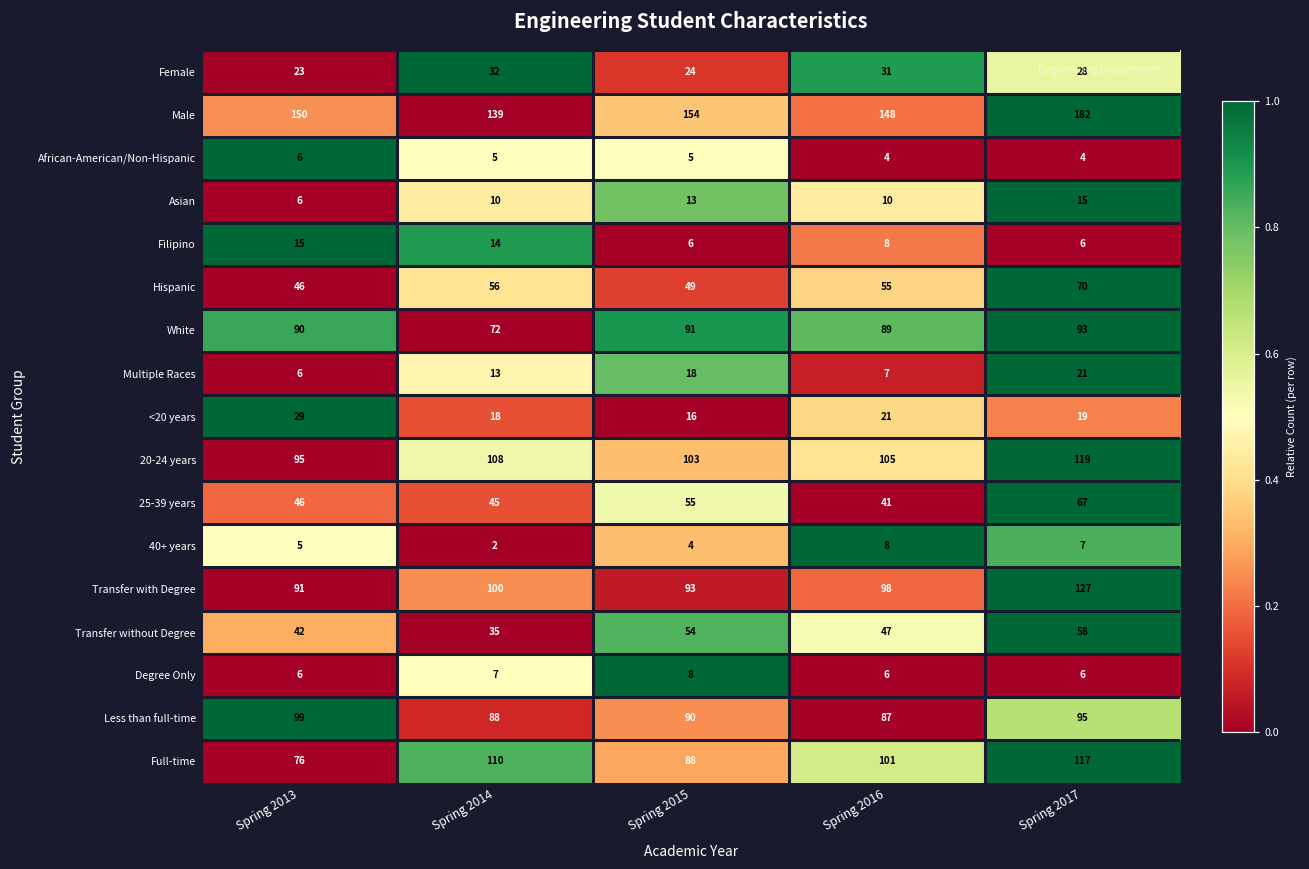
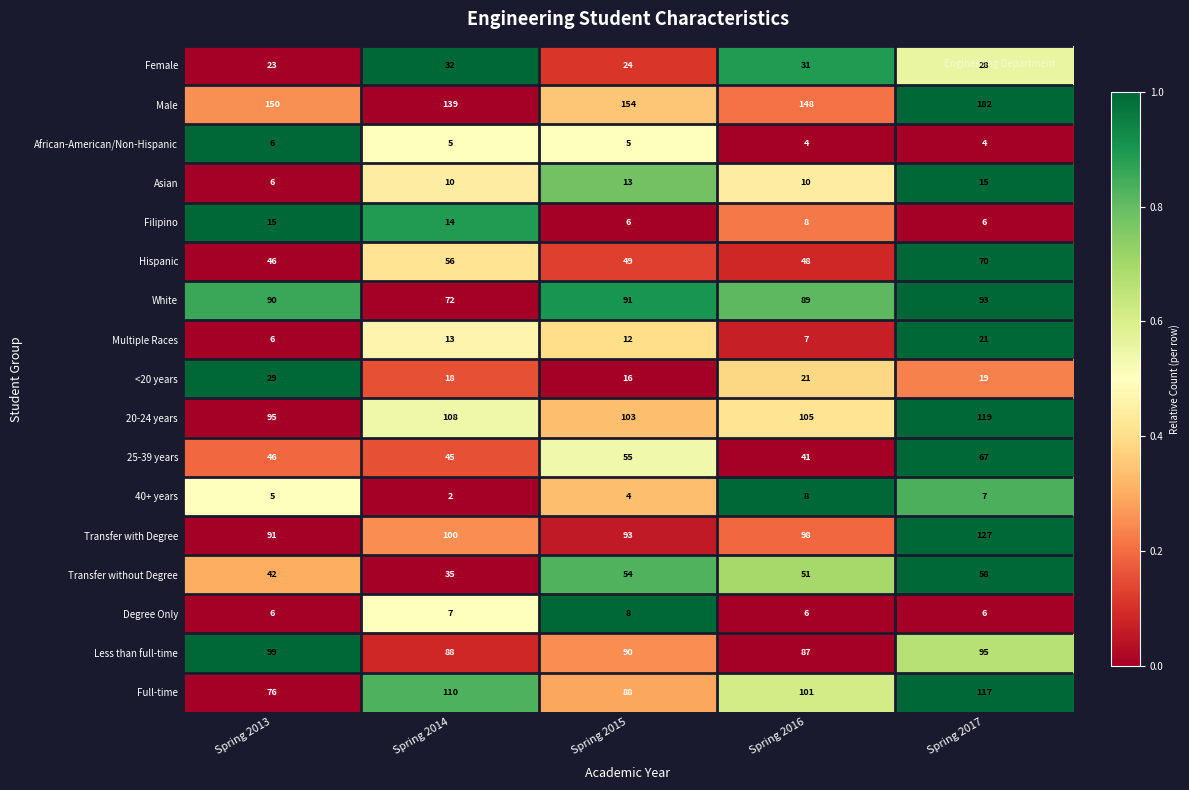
  {
    "Female": {
      "Spring 2013": 23,
      "Spring 2014": 32,
      "Spring 2015": 24,
      "Spring 2016": 31
    },
    "Male": {
      "Spring 2013": 150,
      "Spring 2014": 139,
      "Spring 2015": 154,
      "Spring 2016": 148,
      "Spring 2017": 182
    },
    "African-American/Non-Hispanic": {
      "Spring 2013": 6,
      "Spring 2014": 5,
      "Spring 2015": 5,
      "Spring 2016": 4,
      "Spring 2017": 4
    },
    "Asian": {
      "Spring 2013": 6,
      "Spring 2014": 10,
      "Spring 2015": 13,
      "Spring 2016": 10,
      "Spring 2017": 15
    },
    "Filipino": {
      "Spring 2013": 15,
      "Spring 2014": 14,
      "Spring 2015": 6,
      "Spring 2016": 8,
      "Spring 2017": 6
    },
    "Hispanic": {
      "Spring 2013": 46,
      "Spring 2014": 56,
      "Spring 2015": 49,
-     "Spring 2016": 55,
+     "Spring 2016": 48,
      "Spring 2017": 70
    },
    "White": {
      "Spring 2013": 90,
      "Spring 2014": 72,
      "Spring 2015": 91,
      "Spring 2016": 89,
      "Spring 2017": 93
    },
    "Multiple Races": {
      "Spring 2013": 6,
      "Spring 2014": 13,
-     "Spring 2015": 18,
+     "Spring 2015": 12,
      "Spring 2016": 7,
      "Spring 2017": 21
    },
    "<20 years": {
      "Spring 2013": 29,
      "Spring 2014": 18,
      "Spring 2015": 16,
      "Spring 2016": 21,
      "Spring 2017": 19
    },
    "20-24 years": {
      "Spring 2013": 95,
      "Spring 2014": 108,
      "Spring 2015": 103,
      "Spring 2016": 105,
      "Spring 2017": 119
    },
    "25-39 years": {
      "Spring 2013": 46,
      "Spring 2014": 45,
      "Spring 2015": 55,
      "Spring 2016": 41,
      "Spring 2017": 67
    },
    "40+ years": {
      "Spring 2013": 5,
      "Spring 2014": 2,
      "Spring 2015": 4,
      "Spring 2016": 8,
      "Spring 2017": 7
    },
    "Transfer with Degree": {
      "Spring 2013": 91,
      "Spring 2014": 100,
      "Spring 2015": 93,
      "Spring 2016": 98,
      "Spring 2017": 127
    },
    "Transfer without Degree": {
      "Spring 2013": 42,
      "Spring 2014": 35,
      "Spring 2015": 54,
-     "Spring 2016": 47,
+     "Spring 2016": 51,
      "Spring 2017": 58
    },
    "Degree Only": {
      "Spring 2013": 6,
      "Spring 2014": 7,
      "Spring 2015": 8,
      "Spring 2016": 6,
      "Spring 2017": 6
    },
    "Less than full-time": {
      "Spring 2013": 99,
      "Spring 2014": 88,
      "Spring 2015": 90,
      "Spring 2016": 87,
      "Spring 2017": 95
    },
    "Full-time": {
      "Spring 2013": 76,
      "Spring 2014": 110,
      "Spring 2015": 88,
      "Spring 2016": 101,
      "Spring 2017": 117
    }
  }
